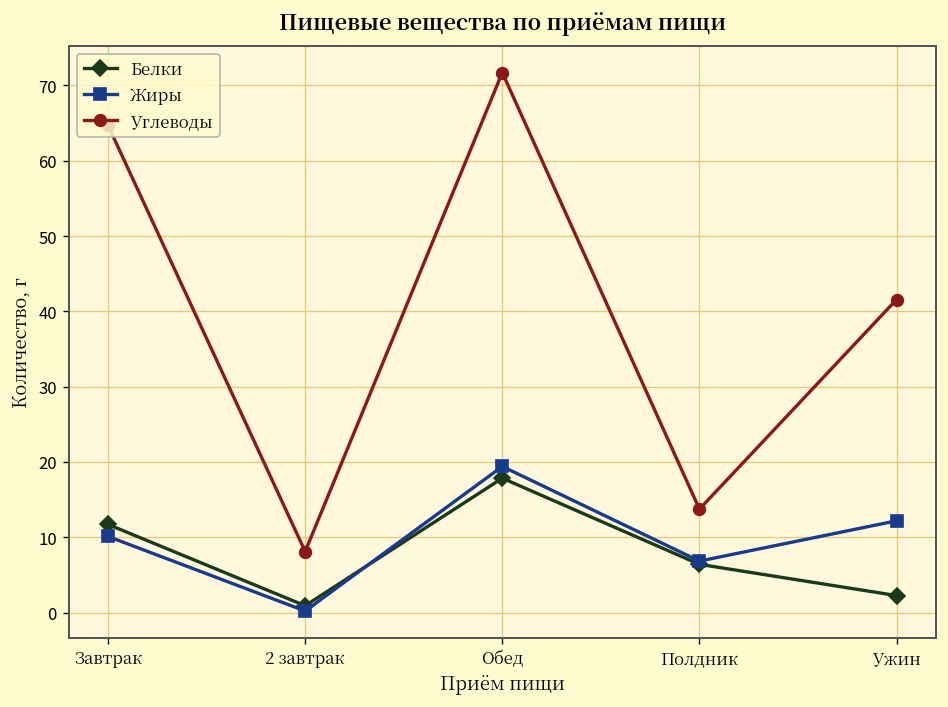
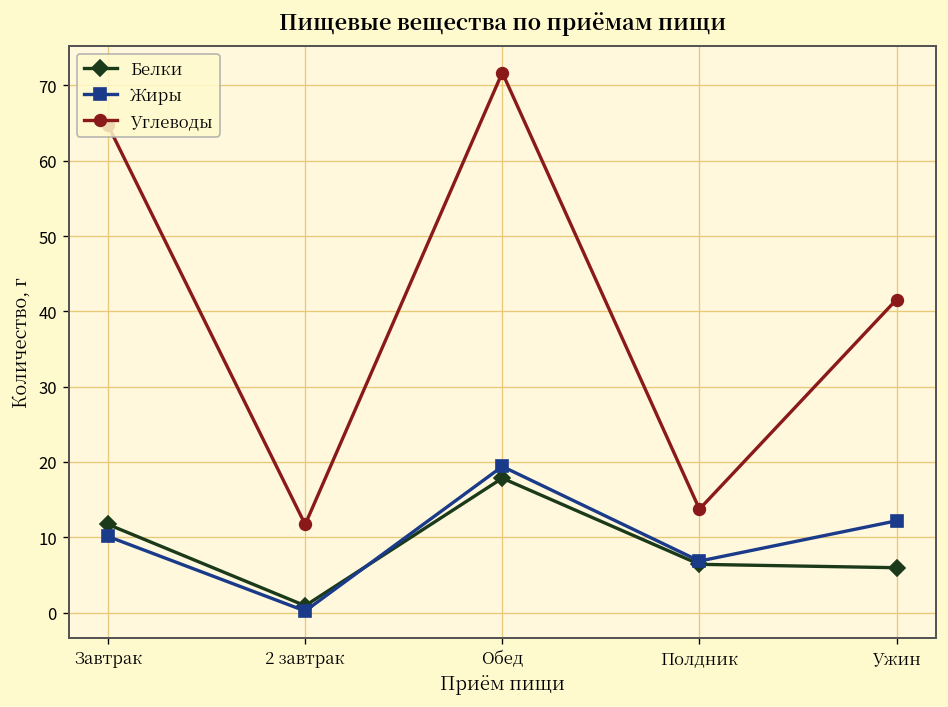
  {
    "Белки": {
      "Завтрак": 12,
      "2 завтрак": 1,
      "Обед": 18,
      "Полдник": 6,
-     "Ужин": 2
+     "Ужин": 6
    },
    "Жиры": {
      "Завтрак": 10,
      "2 завтрак": 0,
      "Обед": 19,
      "Полдник": 7,
      "Ужин": 12
    },
    "Углеводы": {
-     "2 завтрак": 8,
+     "2 завтрак": 12,
      "Обед": 72,
      "Полдник": 14,
      "Ужин": 42
    }
  }
